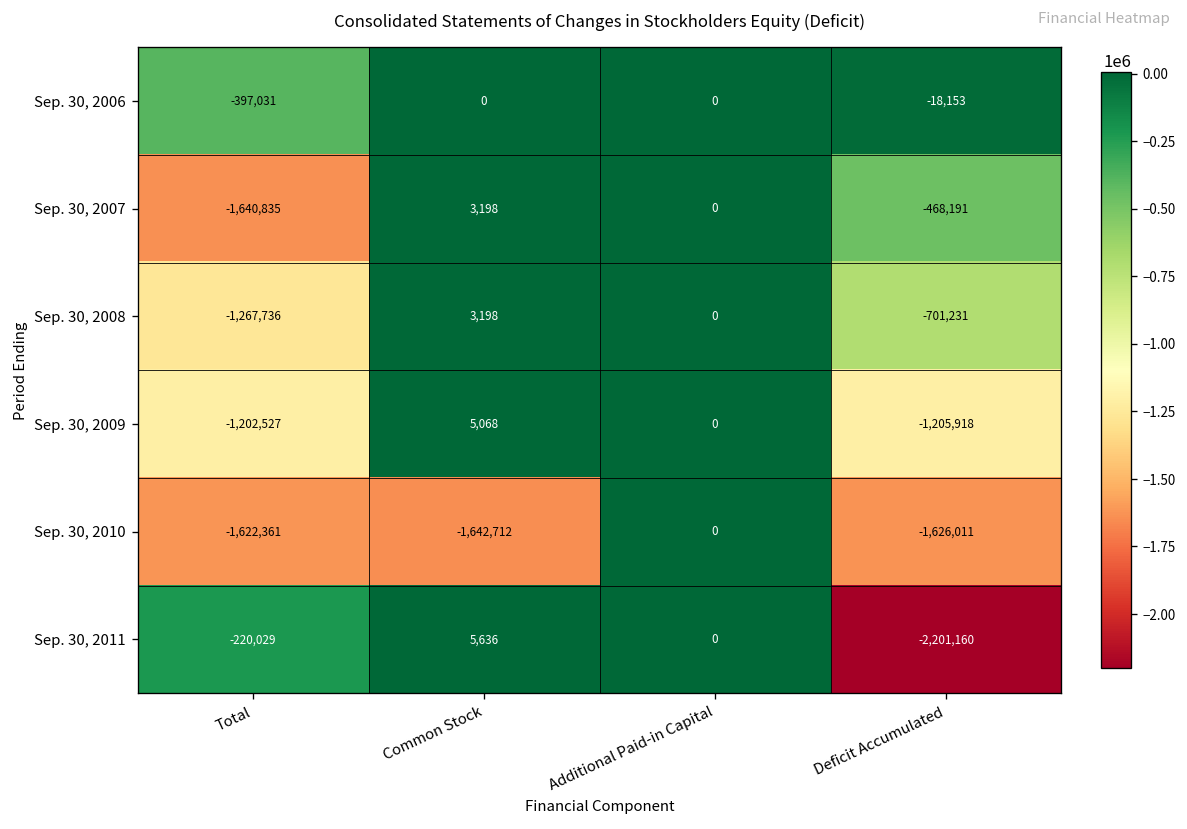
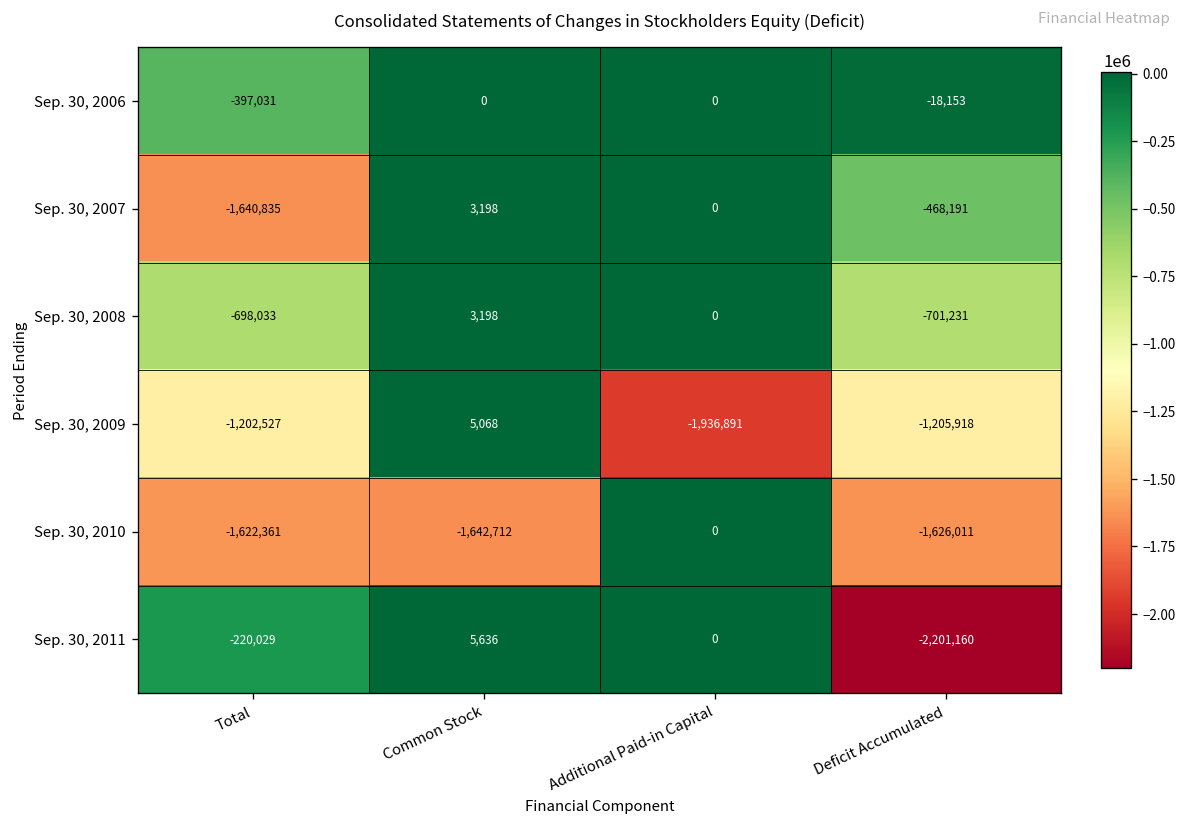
  {
    "Sep. 30, 2006": {
      "Total": "-397,031",
      "Common Stock": "0",
      "Additional Paid-in Capital": "0",
      "Deficit Accumulated": "-18,153"
    },
    "Sep. 30, 2007": {
      "Total": "-1,640,835",
      "Common Stock": "3,198",
      "Additional Paid-in Capital": "0",
      "Deficit Accumulated": "-468,191"
    },
    "Sep. 30, 2008": {
-     "Total": "-1,267,736",
+     "Total": "-698,033",
      "Common Stock": "3,198",
      "Additional Paid-in Capital": "0",
      "Deficit Accumulated": "-701,231"
    },
    "Sep. 30, 2009": {
      "Total": "-1,202,527",
      "Common Stock": "5,068",
-     "Additional Paid-in Capital": "0",
+     "Additional Paid-in Capital": "-1,936,891",
      "Deficit Accumulated": "-1,205,918"
    },
    "Sep. 30, 2010": {
      "Total": "-1,622,361",
      "Common Stock": "-1,642,712",
      "Additional Paid-in Capital": "0",
      "Deficit Accumulated": "-1,626,011"
    },
    "Sep. 30, 2011": {
      "Total": "-220,029",
      "Common Stock": "5,636",
      "Additional Paid-in Capital": "0",
      "Deficit Accumulated": "-2,201,160"
    }
  }
